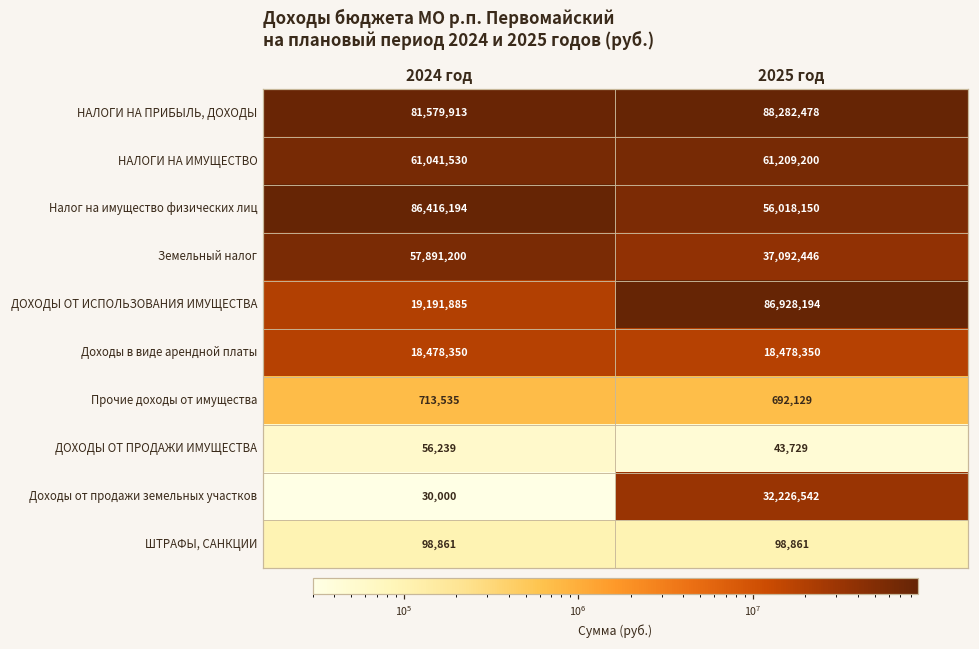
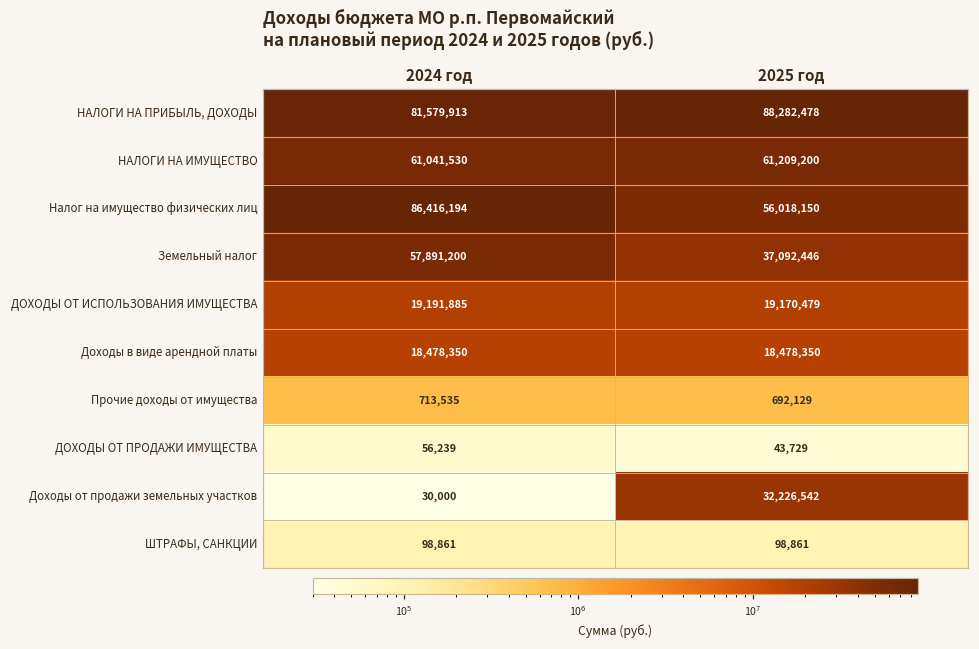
  {
    "НАЛОГИ НА ПРИБЫЛЬ, ДОХОДЫ": {
      "2024 год": "81,579,913",
      "2025 год": "88,282,478"
    },
    "НАЛОГИ НА ИМУЩЕСТВО": {
      "2024 год": "61,041,530",
      "2025 год": "61,209,200"
    },
    "Налог на имущество физических лиц": {
      "2024 год": "86,416,194",
      "2025 год": "56,018,150"
    },
    "Земельный налог": {
      "2024 год": "57,891,200",
      "2025 год": "37,092,446"
    },
    "ДОХОДЫ ОТ ИСПОЛЬЗОВАНИЯ ИМУЩЕСТВА": {
      "2024 год": "19,191,885",
-     "2025 год": "86,928,194"
+     "2025 год": "19,170,479"
    },
    "Доходы в виде арендной платы": {
      "2024 год": "18,478,350",
      "2025 год": "18,478,350"
    },
    "Прочие доходы от имущества": {
      "2024 год": "713,535",
      "2025 год": "692,129"
    },
    "ДОХОДЫ ОТ ПРОДАЖИ ИМУЩЕСТВА": {
      "2024 год": "56,239",
      "2025 год": "43,729"
    },
    "Доходы от продажи земельных участков": {
      "2024 год": "30,000",
      "2025 год": "32,226,542"
    },
    "ШТРАФЫ, САНКЦИИ": {
      "2024 год": "98,861",
      "2025 год": "98,861"
    }
  }
